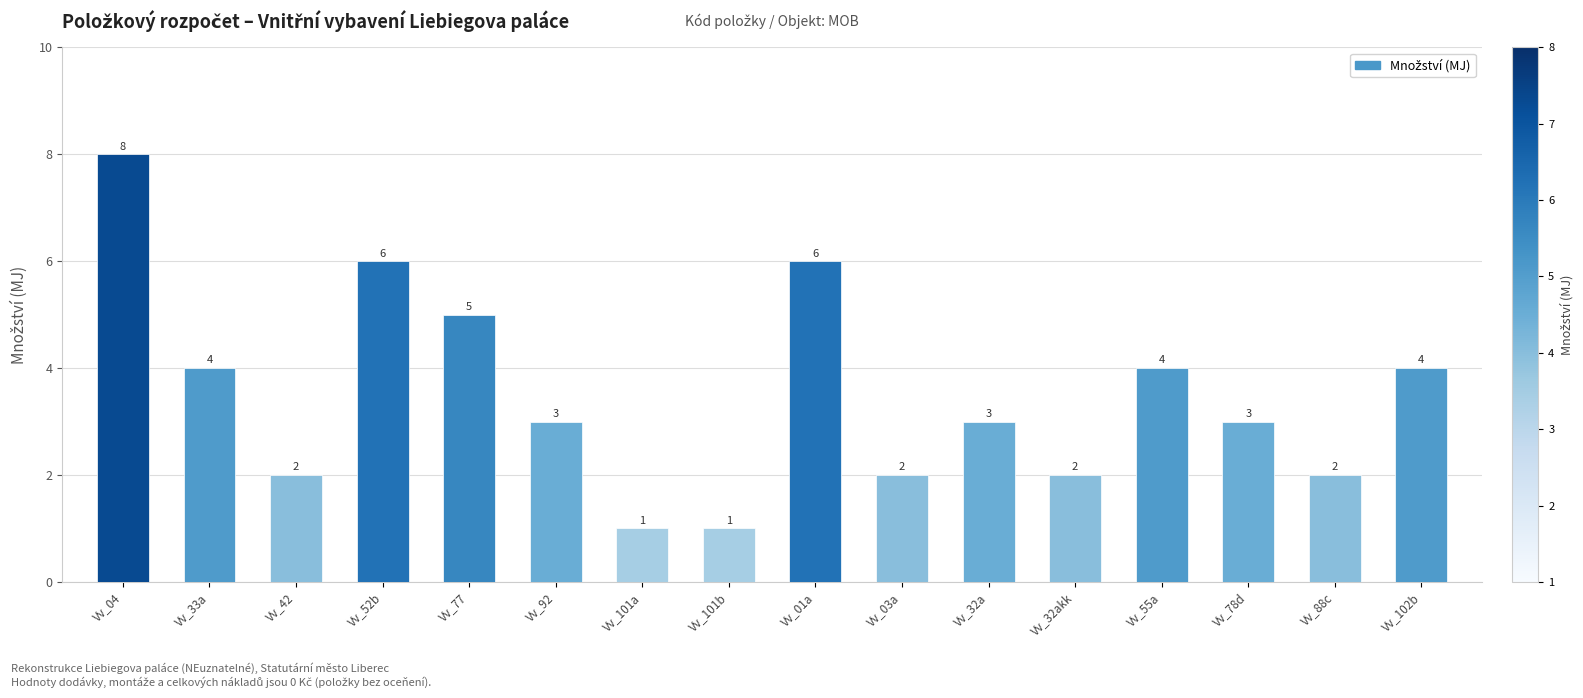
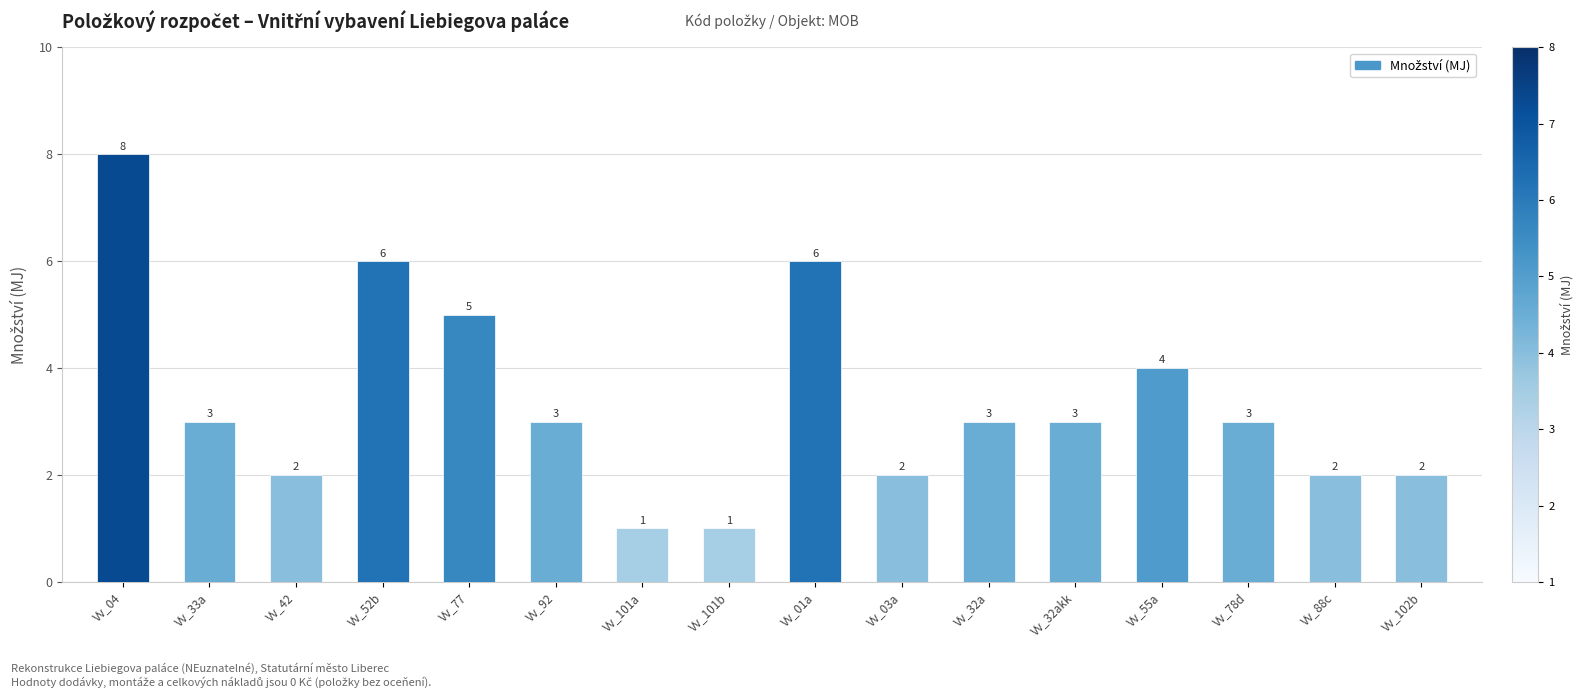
  {
    "Vv_04": 8,
-   "Vv_33a": 4,
+   "Vv_33a": 3,
    "Vv_42": 2,
    "Vv_52b": 6,
    "Vv_77": 5,
    "Vv_92": 3,
    "Vv_101a": 1,
    "Vv_101b": 1,
    "Vv_01a": 6,
    "Vv_03a": 2,
    "Vv_32a": 3,
-   "Vv_32akk": 2,
+   "Vv_32akk": 3,
    "Vv_55a": 4,
    "Vv_78d": 3,
    "Vv_88c": 2,
-   "Vv_102b": 4
+   "Vv_102b": 2
  }
